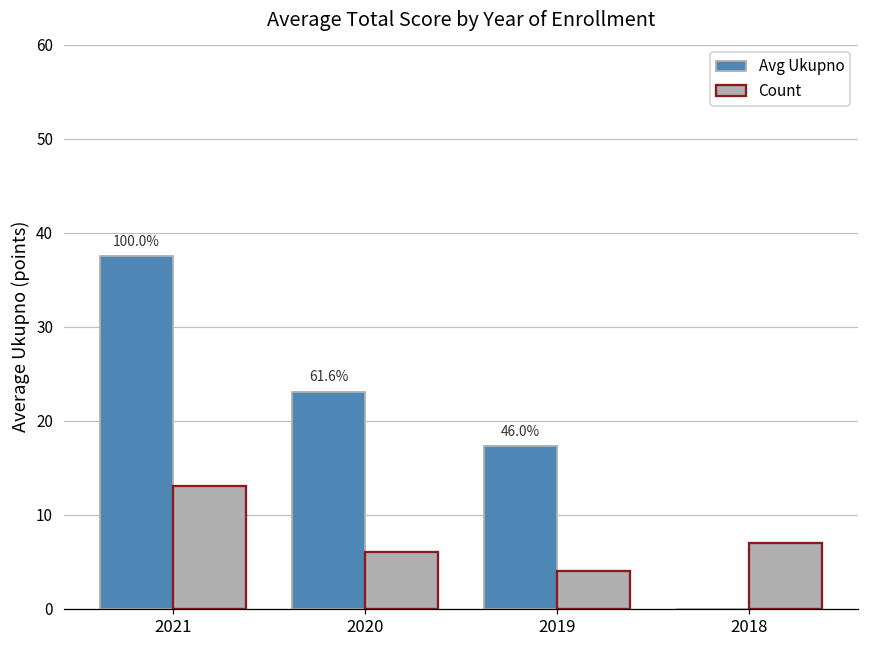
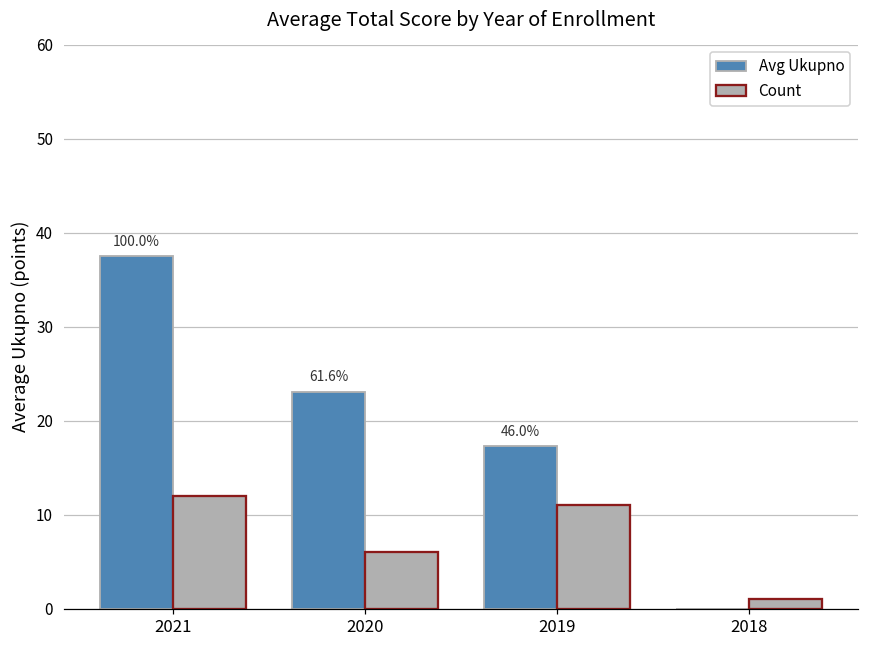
  {
    "Avg Ukupno": {
      "2018": 0
    },
    "Count": {
-     "2021": 13,
+     "2021": 12,
      "2020": 6,
-     "2019": 4,
-     "2018": 7
+     "2019": 11,
+     "2018": 1
    }
  }
